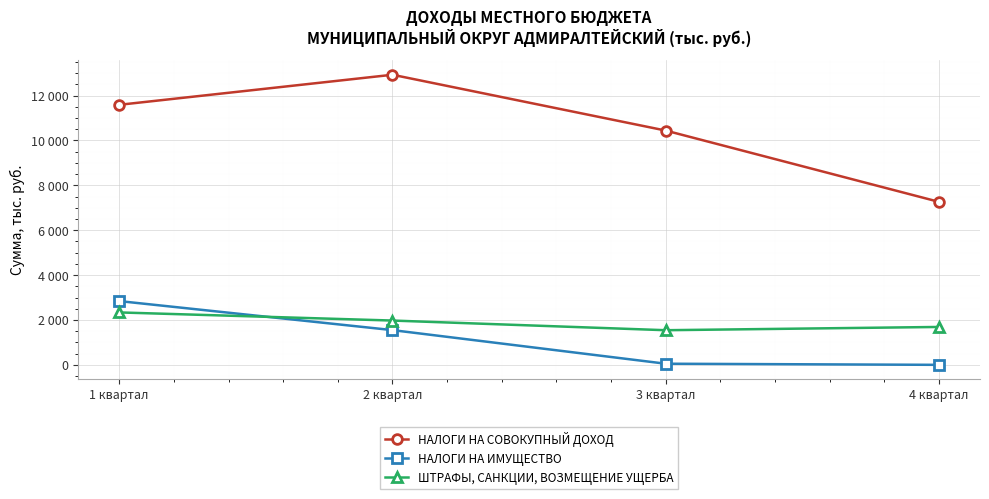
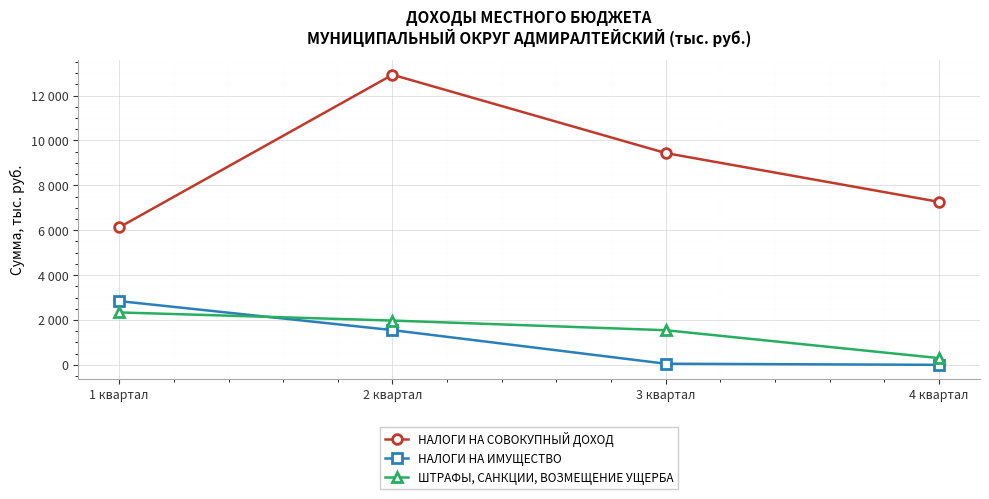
  {
    "НАЛОГИ НА СОВОКУПНЫЙ ДОХОД": {
-     "1 квартал": 11600,
+     "1 квартал": 6100,
      "2 квартал": 12900,
-     "3 квартал": 10400,
+     "3 квартал": 9400,
      "4 квартал": 7300
    },
    "НАЛОГИ НА ИМУЩЕСТВО": {
      "1 квартал": 2800,
      "2 квартал": 1500,
      "3 квартал": 100,
      "4 квартал": 0
    },
    "ШТРАФЫ, САНКЦИИ, ВОЗМЕЩЕНИЕ УЩЕРБА": {
      "1 квартал": 2300,
      "2 квартал": 2000,
      "3 квартал": 1500,
-     "4 квартал": 1700
+     "4 квартал": 300
    }
  }
